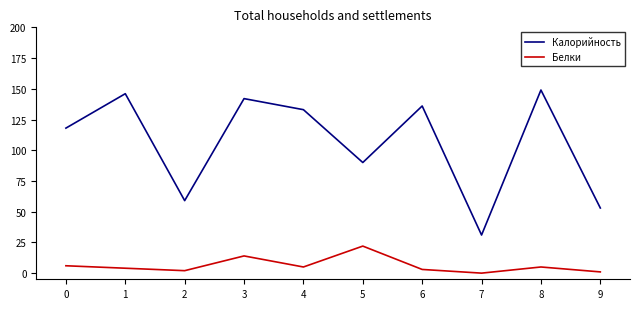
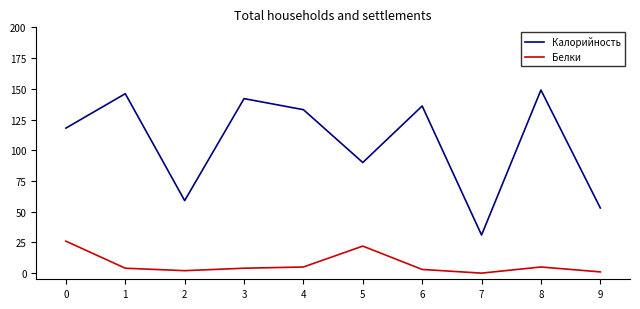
  {
    "Калорийность": {
      "0": 118,
      "1": 146,
      "2": 59,
      "3": 142,
      "4": 133,
      "5": 90,
      "6": 136,
      "7": 31,
      "8": 149,
      "9": 53
    },
    "Белки": {
-     "0": 6,
+     "0": 26,
      "1": 4,
      "2": 2,
-     "3": 14,
+     "3": 4,
      "4": 5,
      "5": 22,
      "6": 3,
      "7": 0,
      "8": 5,
      "9": 1
    }
  }
